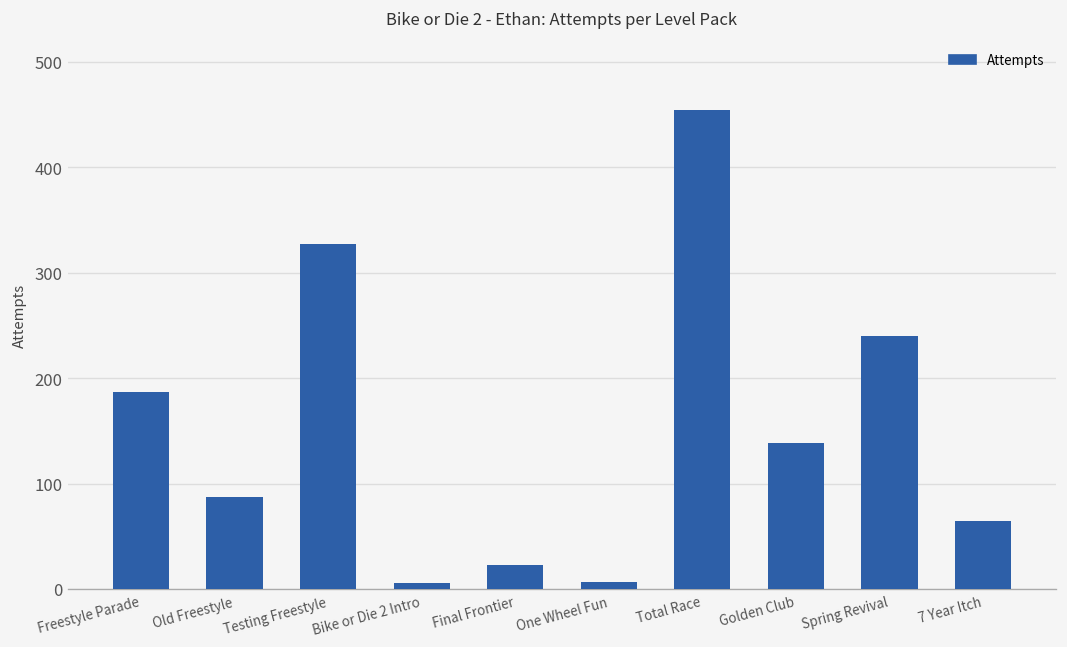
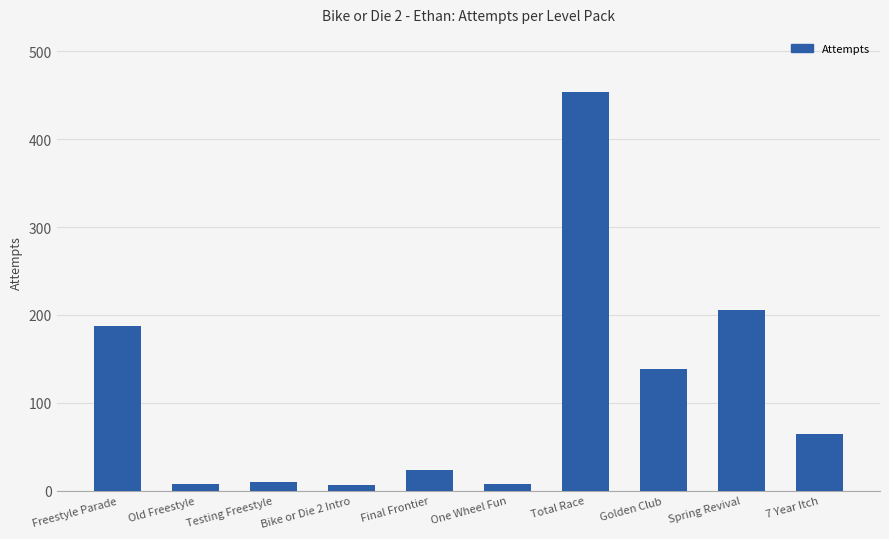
  {
    "Freestyle Parade": 190,
-   "Old Freestyle": 90,
-   "Testing Freestyle": 330,
+   "Old Freestyle": 10,
+   "Testing Freestyle": 10,
    "Bike or Die 2 Intro": 10,
    "Final Frontier": 20,
    "One Wheel Fun": 10,
    "Total Race": 450,
    "Golden Club": 140,
-   "Spring Revival": 240,
+   "Spring Revival": 210,
    "7 Year Itch": 60
  }
